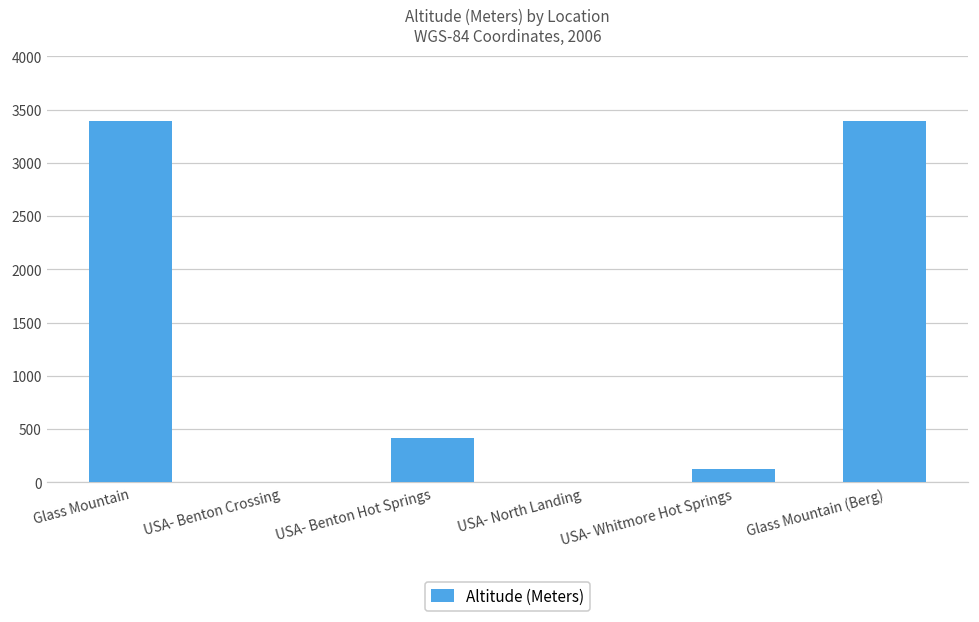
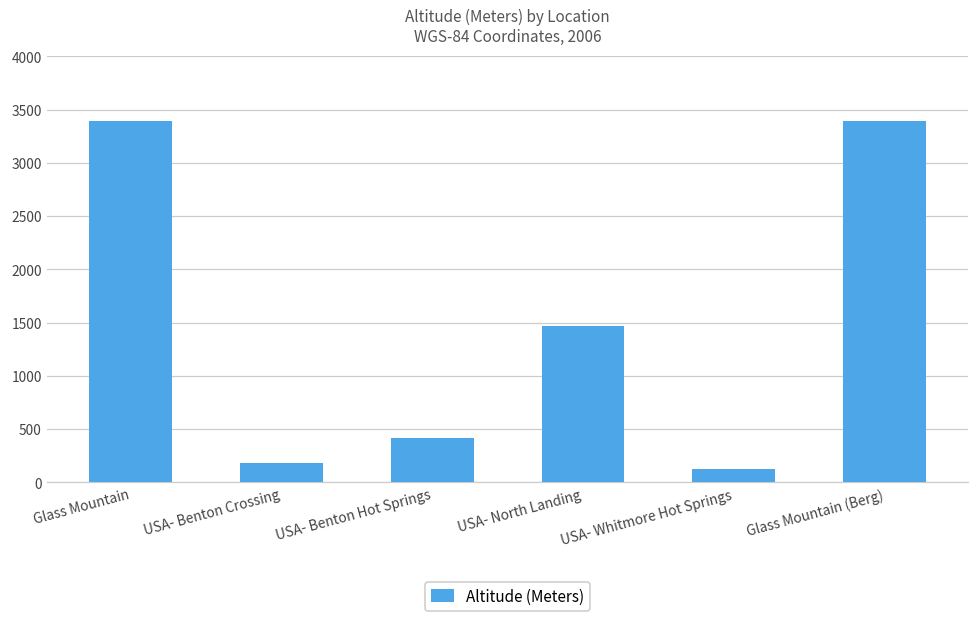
  {
    "Glass Mountain": 3400,
-   "USA- Benton Crossing": 0,
+   "USA- Benton Crossing": 200,
    "USA- Benton Hot Springs": 400,
-   "USA- North Landing": 0,
+   "USA- North Landing": 1500,
    "USA- Whitmore Hot Springs": 100,
    "Glass Mountain (Berg)": 3400
  }
